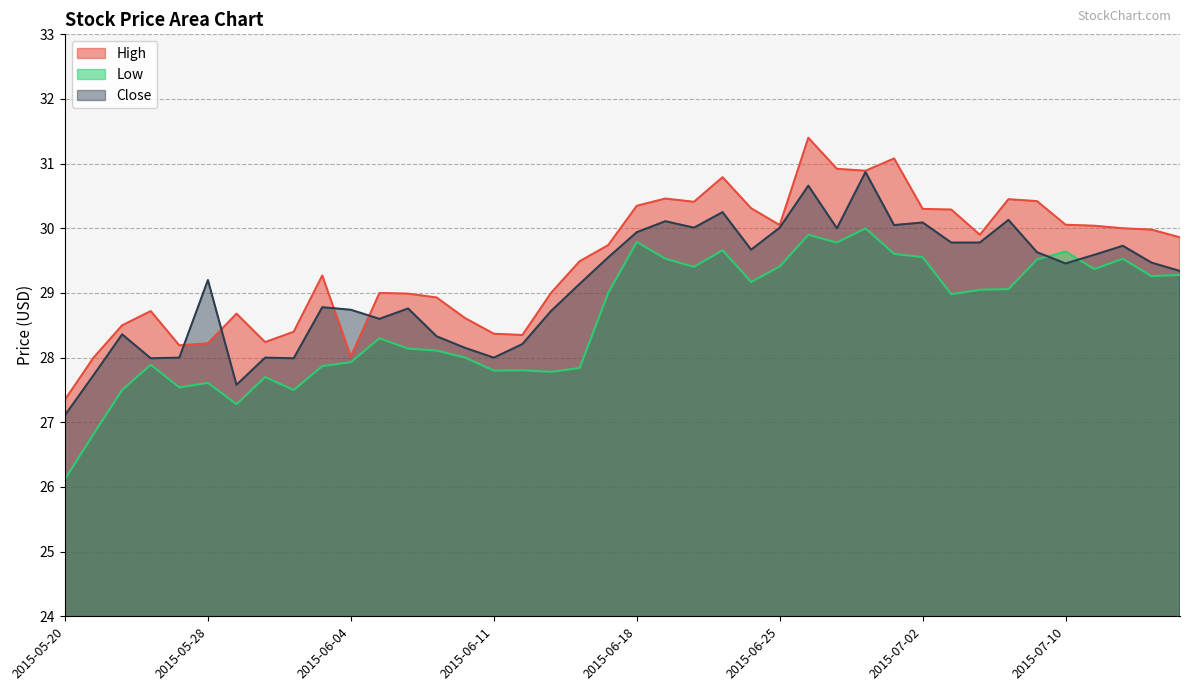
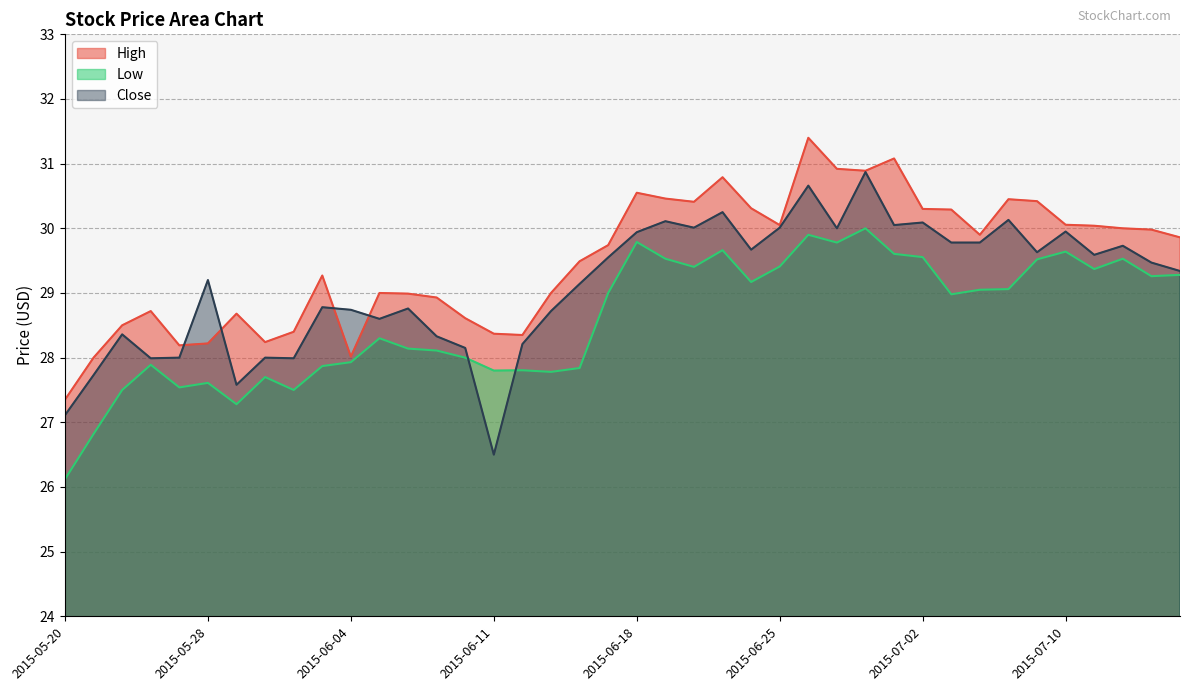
  {
    "High": {
      "2015-05-20": 27.4,
      "2015-05-28": 28.2,
      "2015-06-04": 28.0,
      "2015-06-11": 28.4,
-     "2015-06-18": 30.3,
+     "2015-06-18": 30.5,
      "2015-06-25": 30.0,
      "2015-07-02": 30.3,
      "2015-07-10": 30.1
    },
    "Low": {
      "2015-05-20": 26.1,
      "2015-05-28": 27.6,
      "2015-06-04": 27.9,
      "2015-06-11": 27.8,
      "2015-06-18": 29.8,
      "2015-06-25": 29.4,
      "2015-07-02": 29.6,
      "2015-07-10": 29.6
    },
    "Close": {
      "2015-05-20": 27.1,
      "2015-05-28": 29.2,
      "2015-06-04": 28.7,
-     "2015-06-11": 28.0,
+     "2015-06-11": 26.5,
      "2015-06-18": 29.9,
      "2015-06-25": 30.0,
      "2015-07-02": 30.1,
-     "2015-07-10": 29.5
+     "2015-07-10": 30.0
    }
  }
